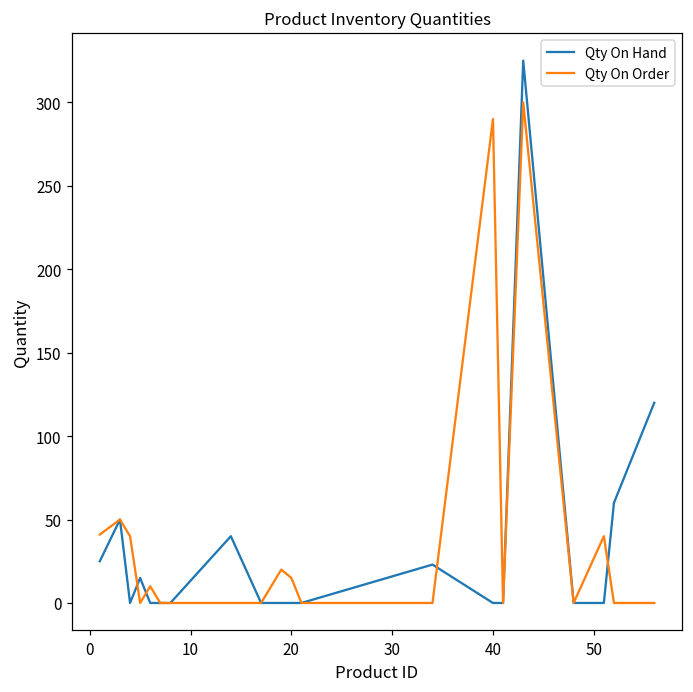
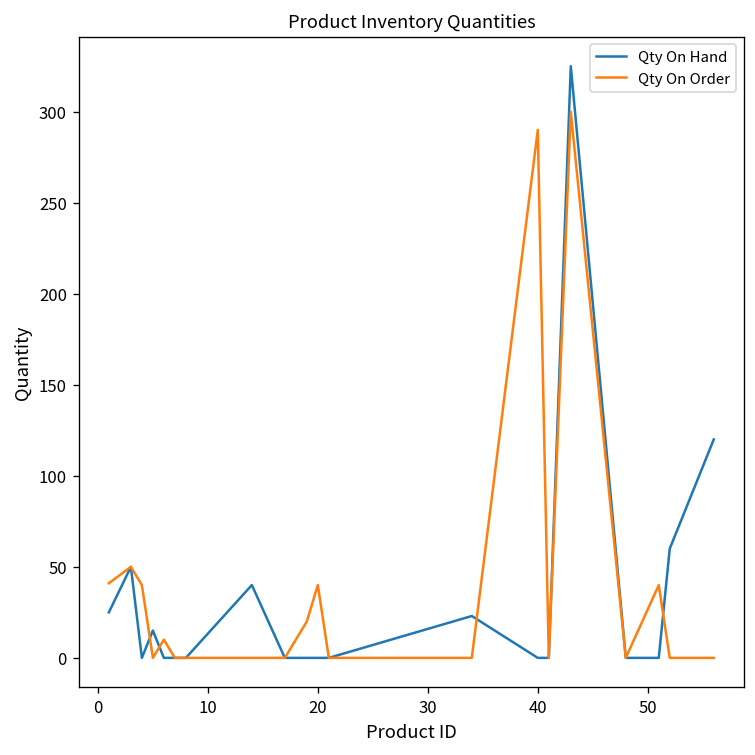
  {
    "Qty On Hand": {
      "20": 0,
      "40": 0
    },
    "Qty On Order": {
-     "20": 15,
+     "20": 40,
      "40": 290
    }
  }
